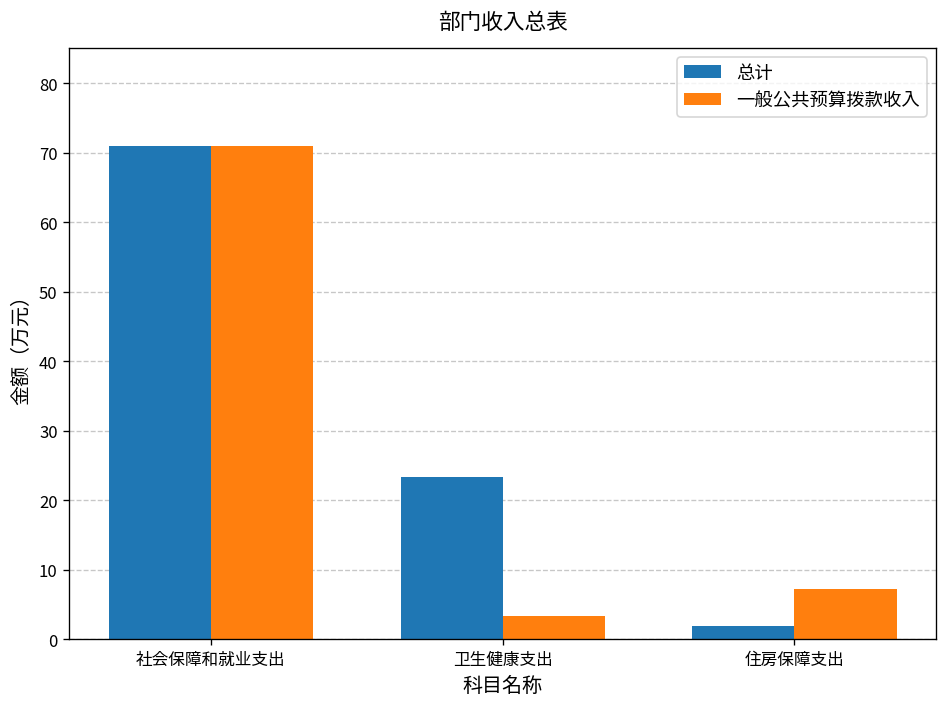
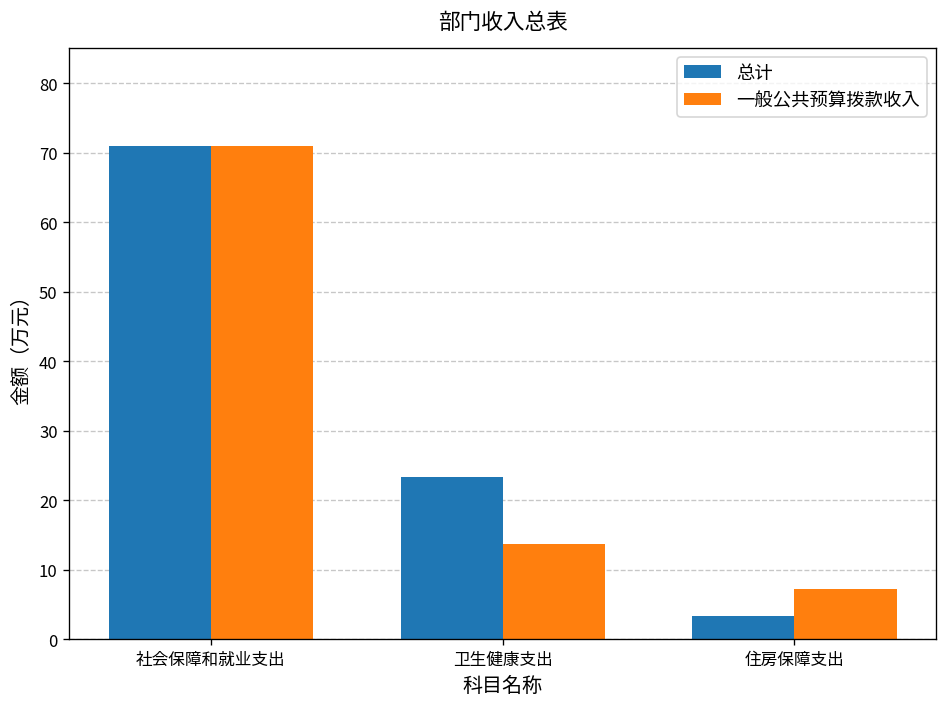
  {
    "总计": {
      "社会保障和就业支出": 71,
      "卫生健康支出": 23,
-     "住房保障支出": 2
+     "住房保障支出": 3
    },
    "一般公共预算拨款收入": {
      "社会保障和就业支出": 71,
-     "卫生健康支出": 3,
+     "卫生健康支出": 14,
      "住房保障支出": 7
    }
  }
